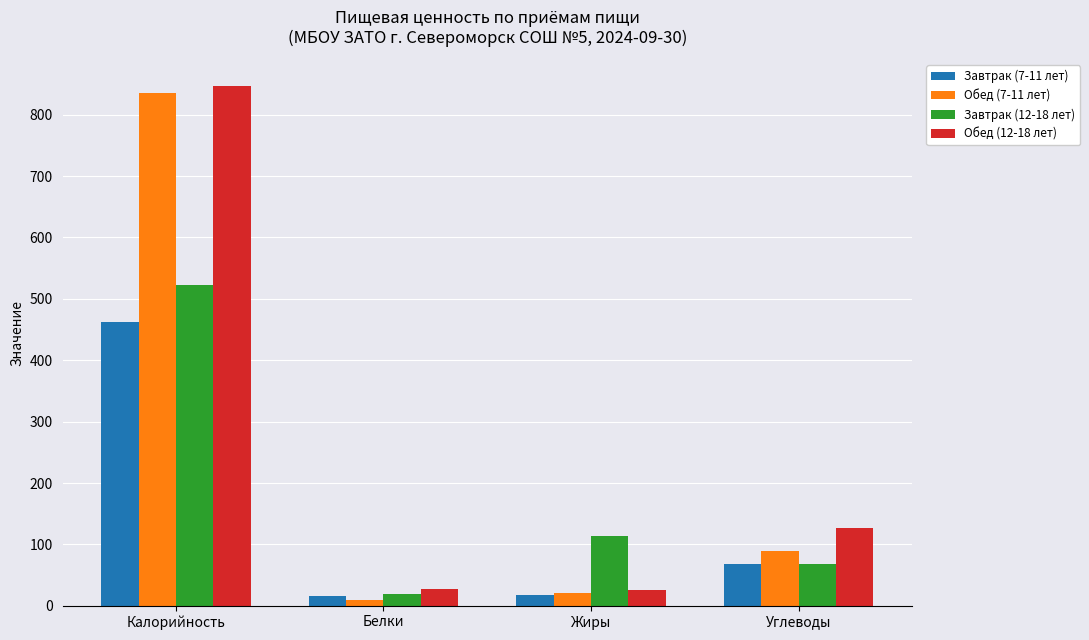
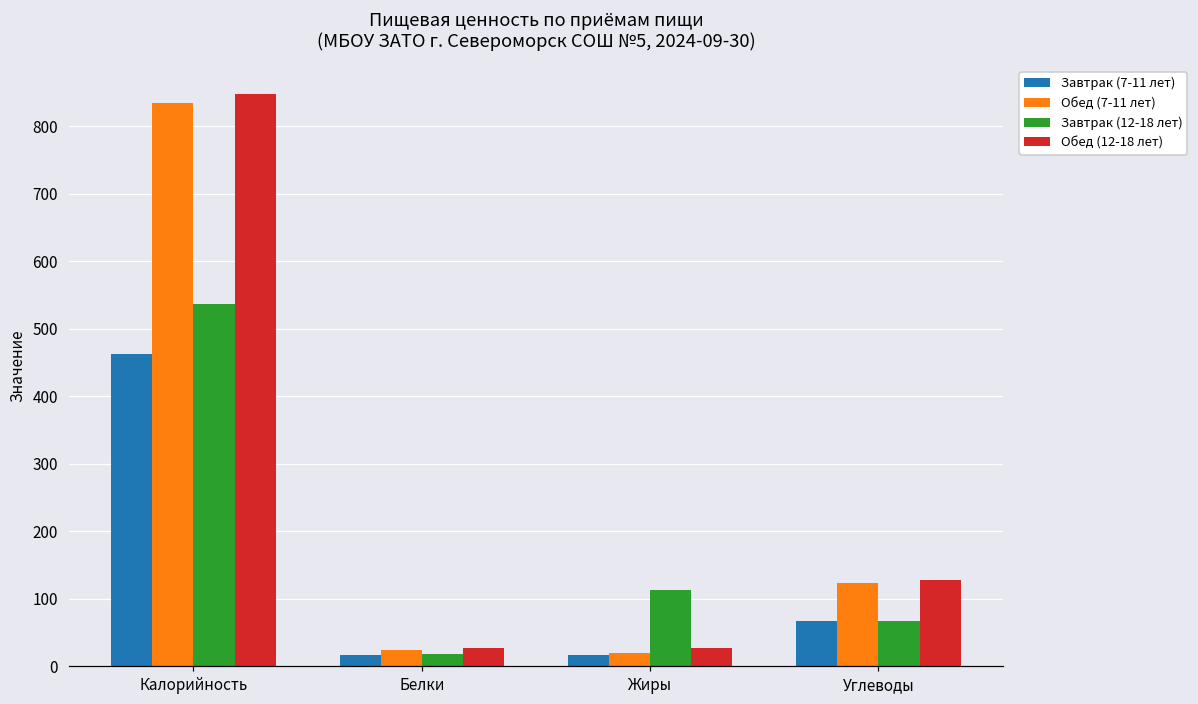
  {
    "Завтрак (7-11 лет)": {
      "Калорийность": 460,
      "Белки": 20,
      "Жиры": 20,
      "Углеводы": 70
    },
    "Обед (7-11 лет)": {
      "Калорийность": 830,
-     "Белки": 10,
+     "Белки": 20,
      "Жиры": 20,
-     "Углеводы": 90
+     "Углеводы": 120
    },
    "Завтрак (12-18 лет)": {
-     "Калорийность": 520,
+     "Калорийность": 540,
      "Белки": 20,
      "Жиры": 110,
      "Углеводы": 70
    },
    "Обед (12-18 лет)": {
      "Калорийность": 850,
      "Белки": 30,
      "Жиры": 30,
      "Углеводы": 130
    }
  }
